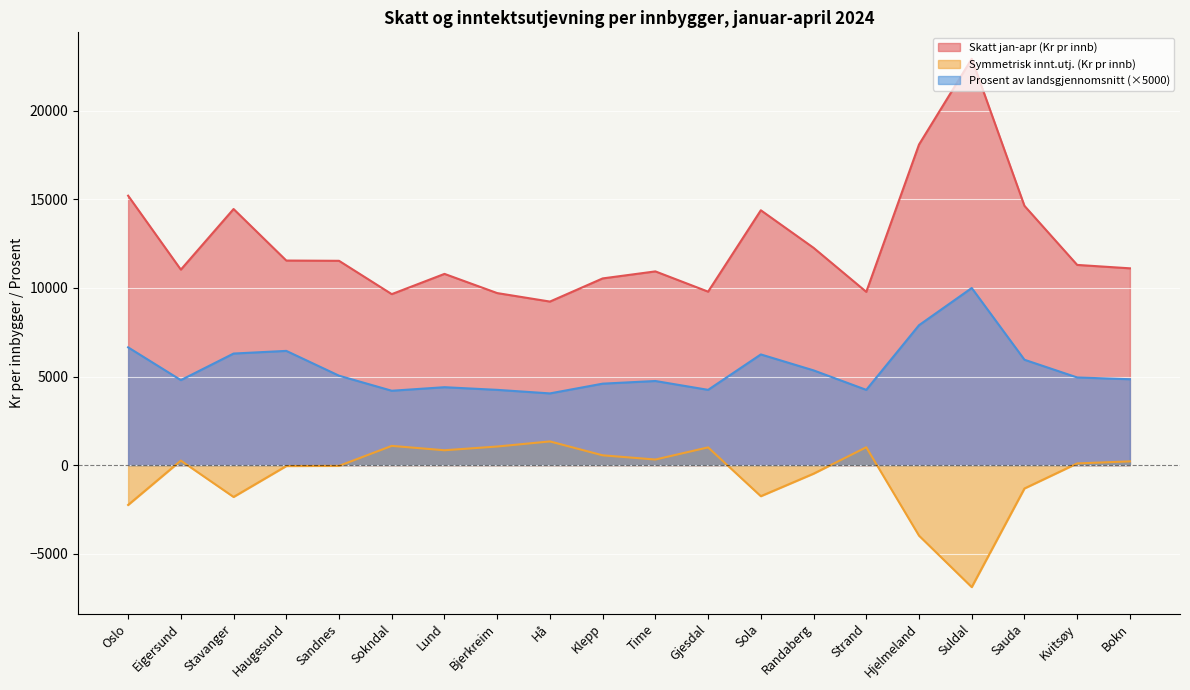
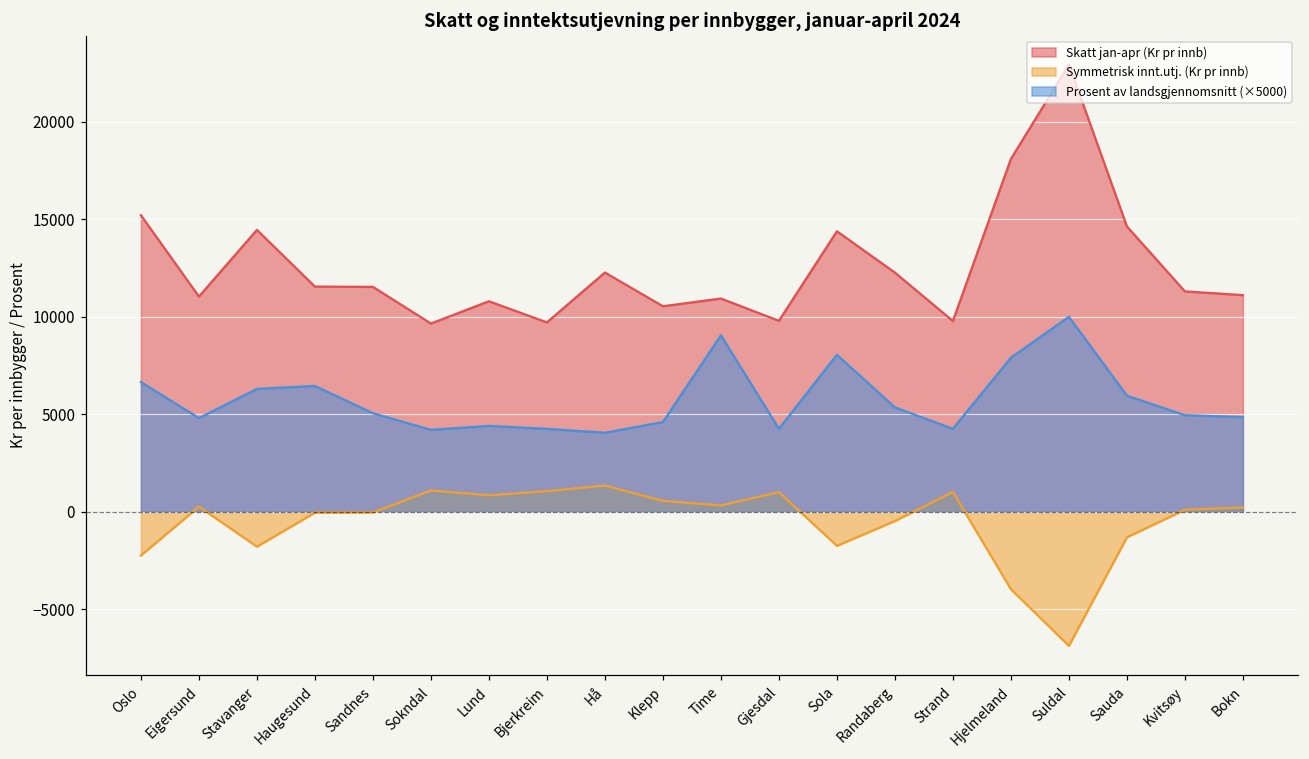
  {
    "Skatt jan-apr (Kr pr innb)": {
      "Oslo": 15200,
      "Eigersund": 11000,
      "Stavanger": 14500,
      "Haugesund": 11500,
      "Sandnes": 11500,
      "Sokndal": 9700,
      "Lund": 10800,
      "Bjerkreim": 9700,
-     "Hå": 9200,
+     "Hå": 12300,
      "Klepp": 10500,
      "Time": 10900,
      "Gjesdal": 9800,
      "Sola": 14400,
      "Randaberg": 12300,
      "Strand": 9800,
      "Hjelmeland": 18100,
      "Sauda": 14600,
      "Kvitsøy": 11300,
      "Bokn": 11100
    },
    "Prosent av landsgjennomsnitt (×5000)": {
      "Oslo": 6700,
      "Eigersund": 4800,
      "Stavanger": 6300,
      "Haugesund": 6500,
      "Sandnes": 5100,
      "Sokndal": 4200,
      "Lund": 4400,
      "Bjerkreim": 4300,
      "Hå": 4100,
      "Klepp": 4600,
-     "Time": 4800,
+     "Time": 9100,
      "Gjesdal": 4300,
-     "Sola": 6300,
+     "Sola": 8100,
      "Randaberg": 5400,
      "Strand": 4300,
      "Hjelmeland": 7900,
      "Suldal": 10000,
      "Sauda": 6000,
      "Kvitsøy": 5000,
      "Bokn": 4900
    }
  }
